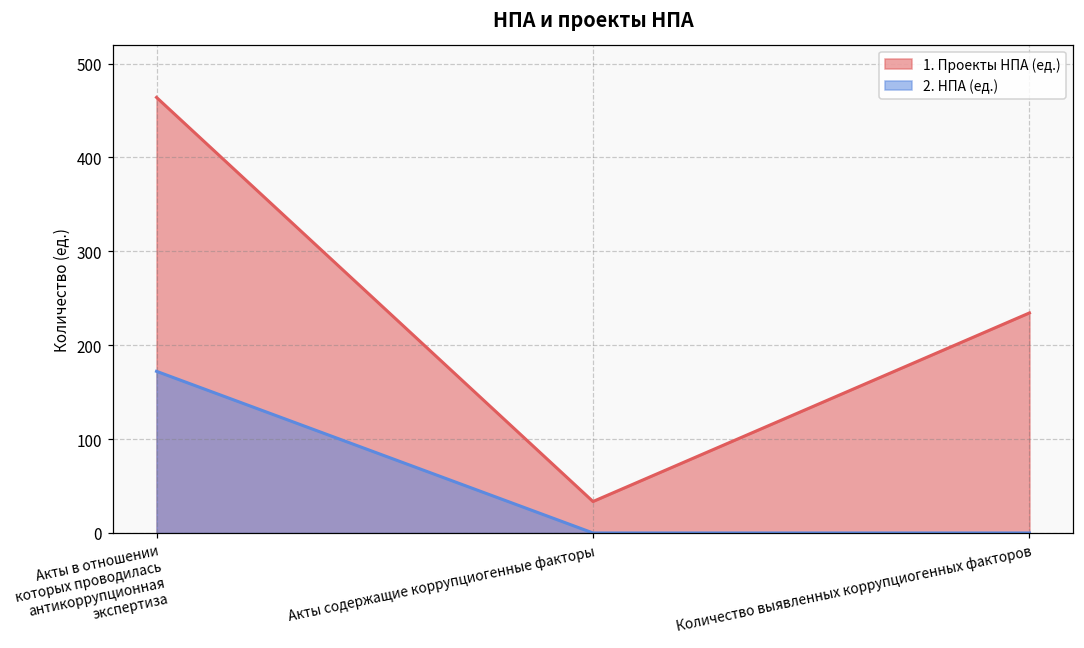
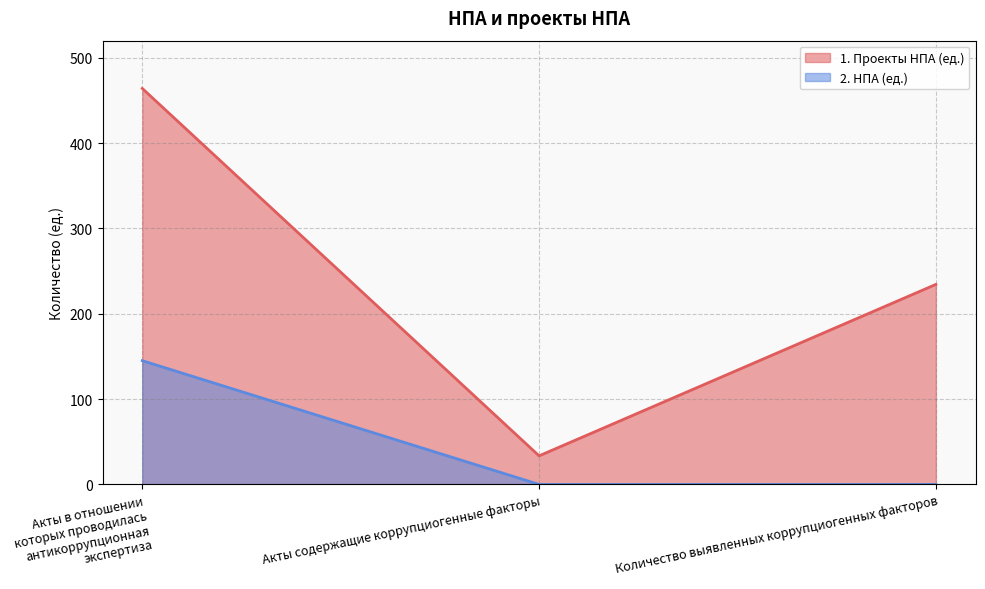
  {
    "1. Проекты НПА (ед.)": {
      "Акты в отношении которых проводилась антикоррупционная экспертиза": 460,
      "Акты содержащие коррупциогенные факторы": 30,
      "Количество выявленных коррупциогенных факторов": 230
    },
    "2. НПА (ед.)": {
-     "Акты в отношении которых проводилась антикоррупционная экспертиза": 170,
+     "Акты в отношении которых проводилась антикоррупционная экспертиза": 150,
      "Акты содержащие коррупциогенные факторы": 0,
      "Количество выявленных коррупциогенных факторов": 0
    }
  }
